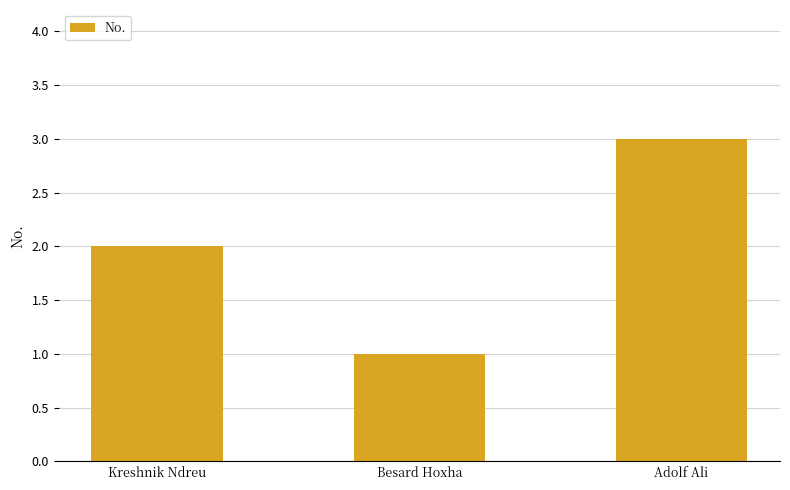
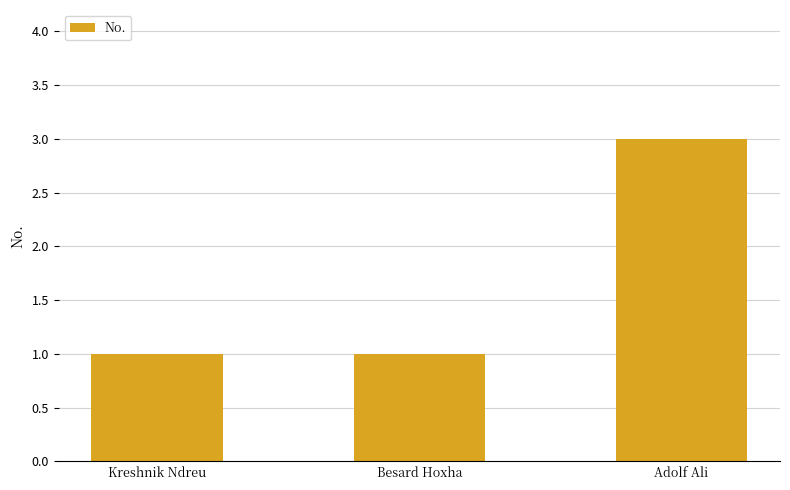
  {
-   "Kreshnik Ndreu": 2,
+   "Kreshnik Ndreu": 1,
    "Besard Hoxha": 1,
    "Adolf Ali": 3
  }
